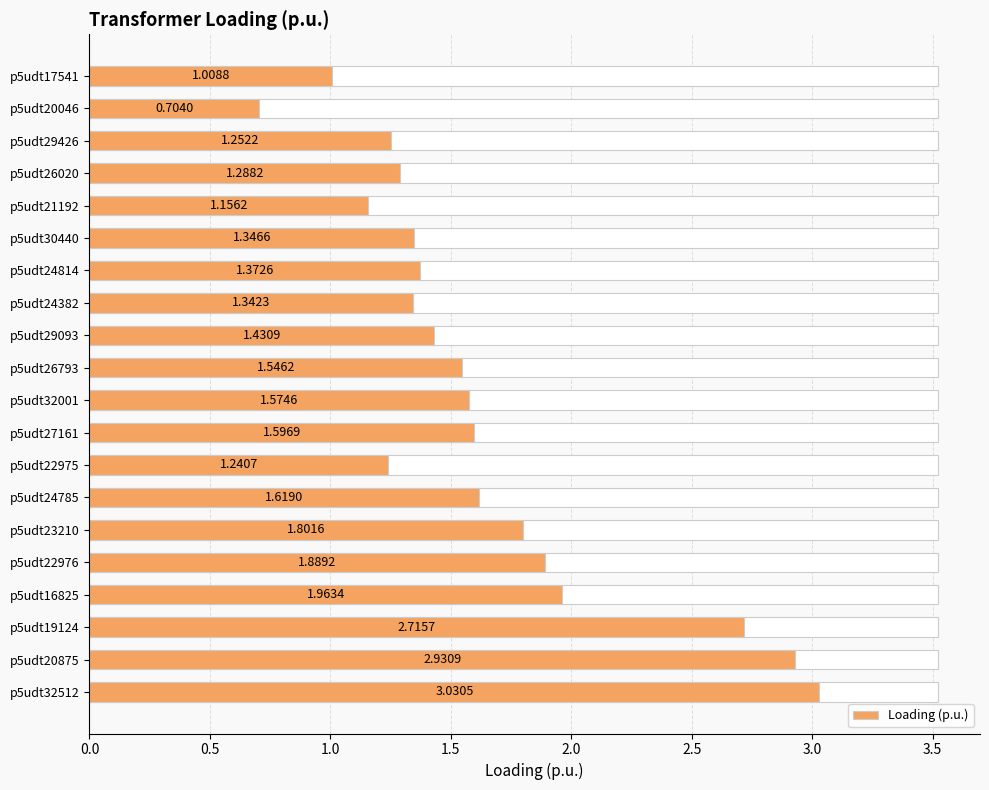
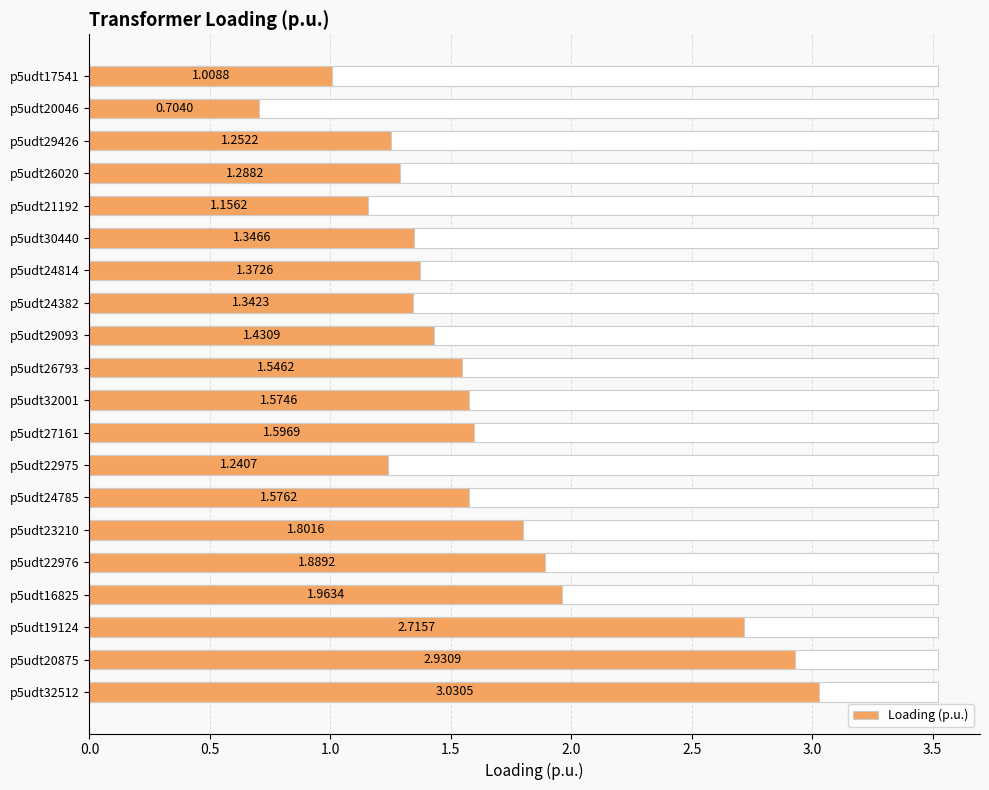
  {
    "Loading (p.u.)": {
-     "p5udt24785": 1.6190
+     "p5udt24785": 1.5762
    }
  }
